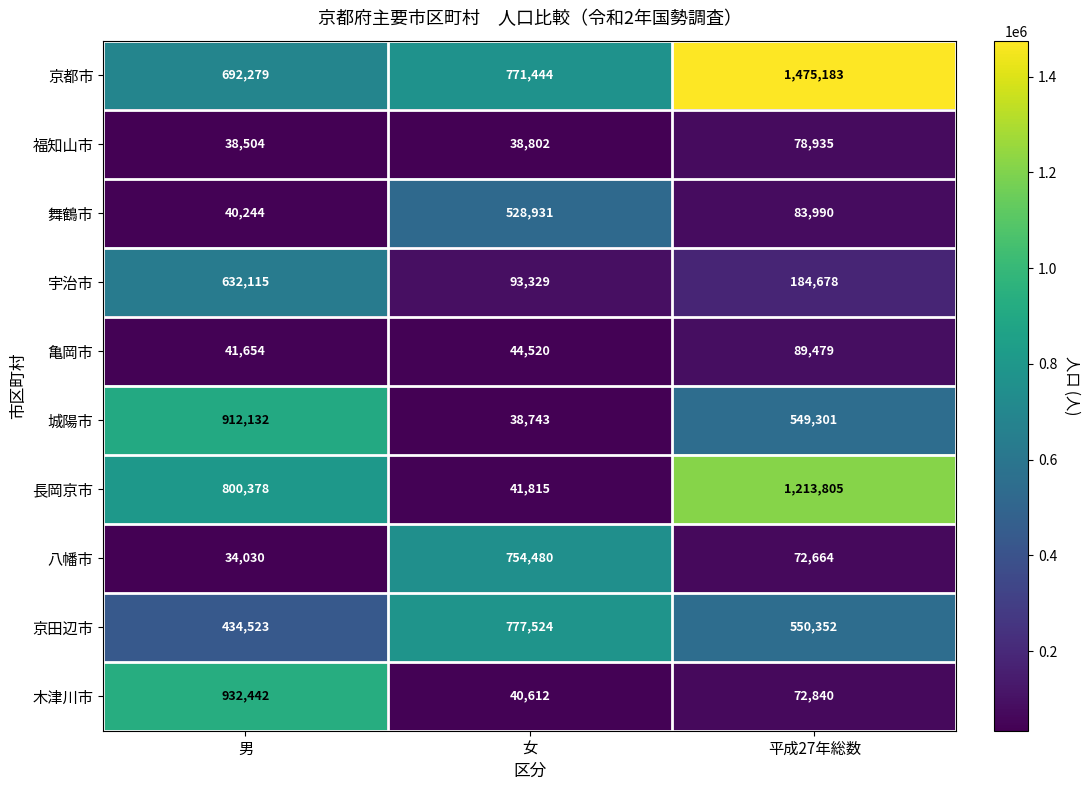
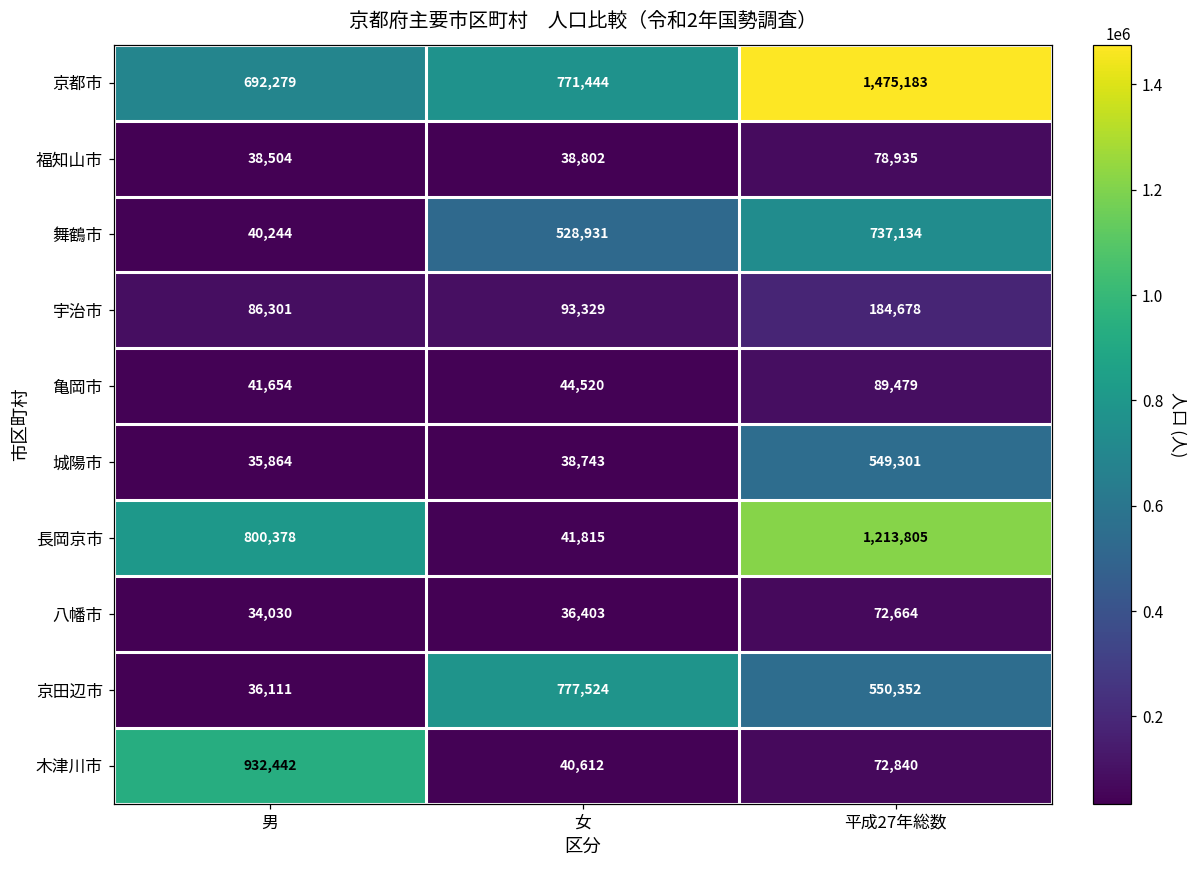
  {
    "京都市": {
      "男": "692,279",
      "女": "771,444",
      "平成27年総数": "1,475,183"
    },
    "福知山市": {
      "男": "38,504",
      "女": "38,802",
      "平成27年総数": "78,935"
    },
    "舞鶴市": {
      "男": "40,244",
      "女": "528,931",
-     "平成27年総数": "83,990"
+     "平成27年総数": "737,134"
    },
    "宇治市": {
-     "男": "632,115",
+     "男": "86,301",
      "女": "93,329",
      "平成27年総数": "184,678"
    },
    "亀岡市": {
      "男": "41,654",
      "女": "44,520",
      "平成27年総数": "89,479"
    },
    "城陽市": {
-     "男": "912,132",
+     "男": "35,864",
      "女": "38,743",
      "平成27年総数": "549,301"
    },
    "長岡京市": {
      "男": "800,378",
      "女": "41,815",
      "平成27年総数": "1,213,805"
    },
    "八幡市": {
      "男": "34,030",
-     "女": "754,480",
+     "女": "36,403",
      "平成27年総数": "72,664"
    },
    "京田辺市": {
-     "男": "434,523",
+     "男": "36,111",
      "女": "777,524",
      "平成27年総数": "550,352"
    },
    "木津川市": {
      "男": "932,442",
      "女": "40,612",
      "平成27年総数": "72,840"
    }
  }
